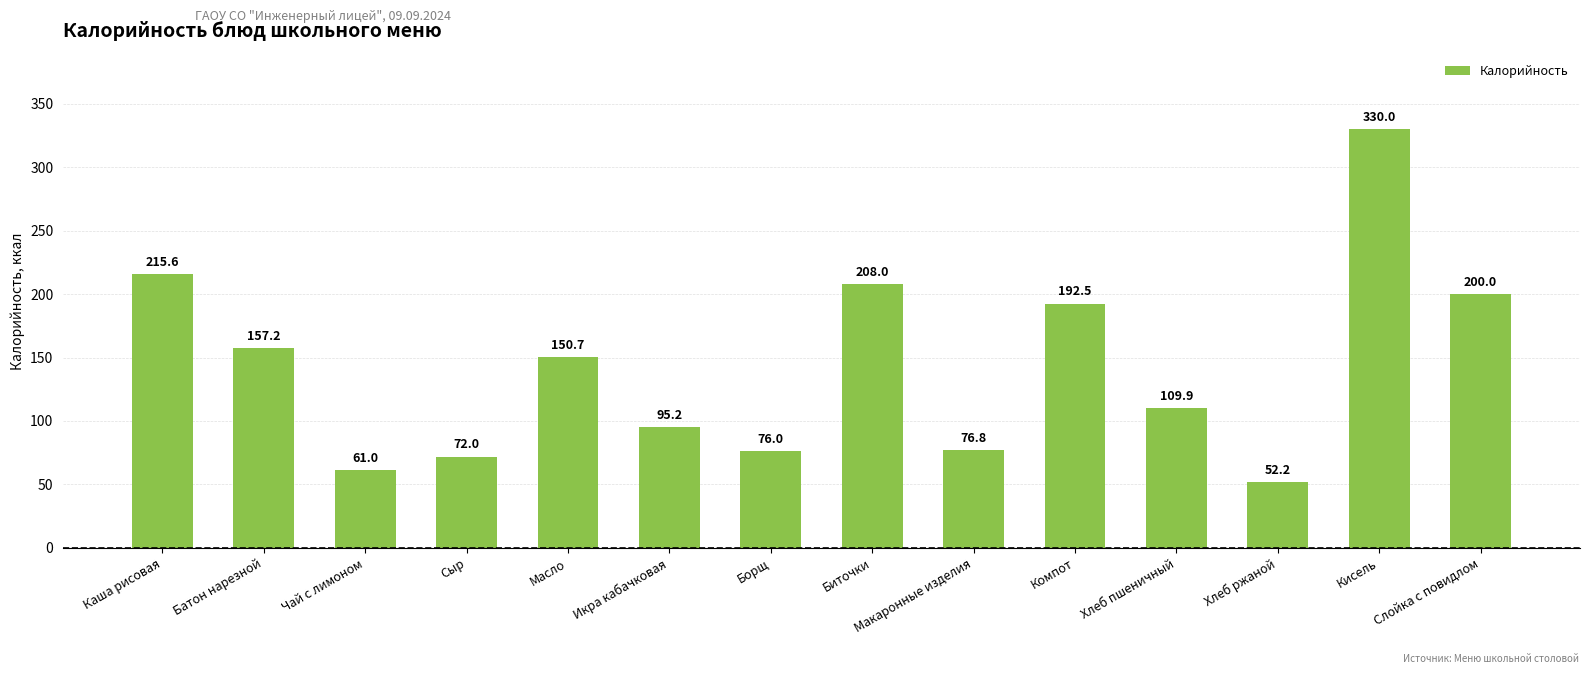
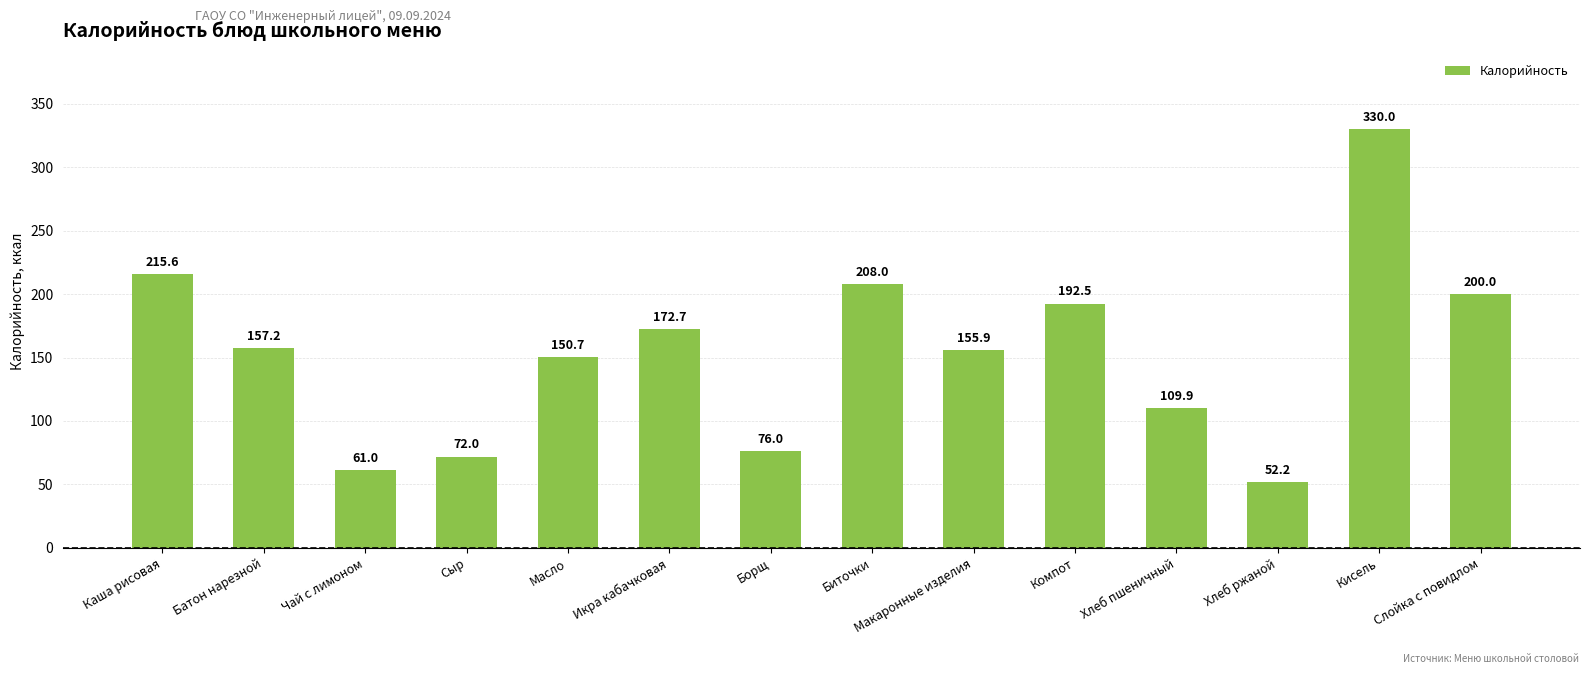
  {
    "Каша рисовая": 215.6,
    "Батон нарезной": 157.2,
    "Чай с лимоном": 61.0,
    "Сыр": 72.0,
    "Масло": 150.7,
-   "Икра кабачковая": 95.2,
+   "Икра кабачковая": 172.7,
    "Борщ": 76.0,
    "Биточки": 208.0,
-   "Макаронные изделия": 76.8,
+   "Макаронные изделия": 155.9,
    "Компот": 192.5,
    "Хлеб пшеничный": 109.9,
    "Хлеб ржаной": 52.2,
    "Кисель": 330.0,
    "Слойка с повидлом": 200.0
  }
